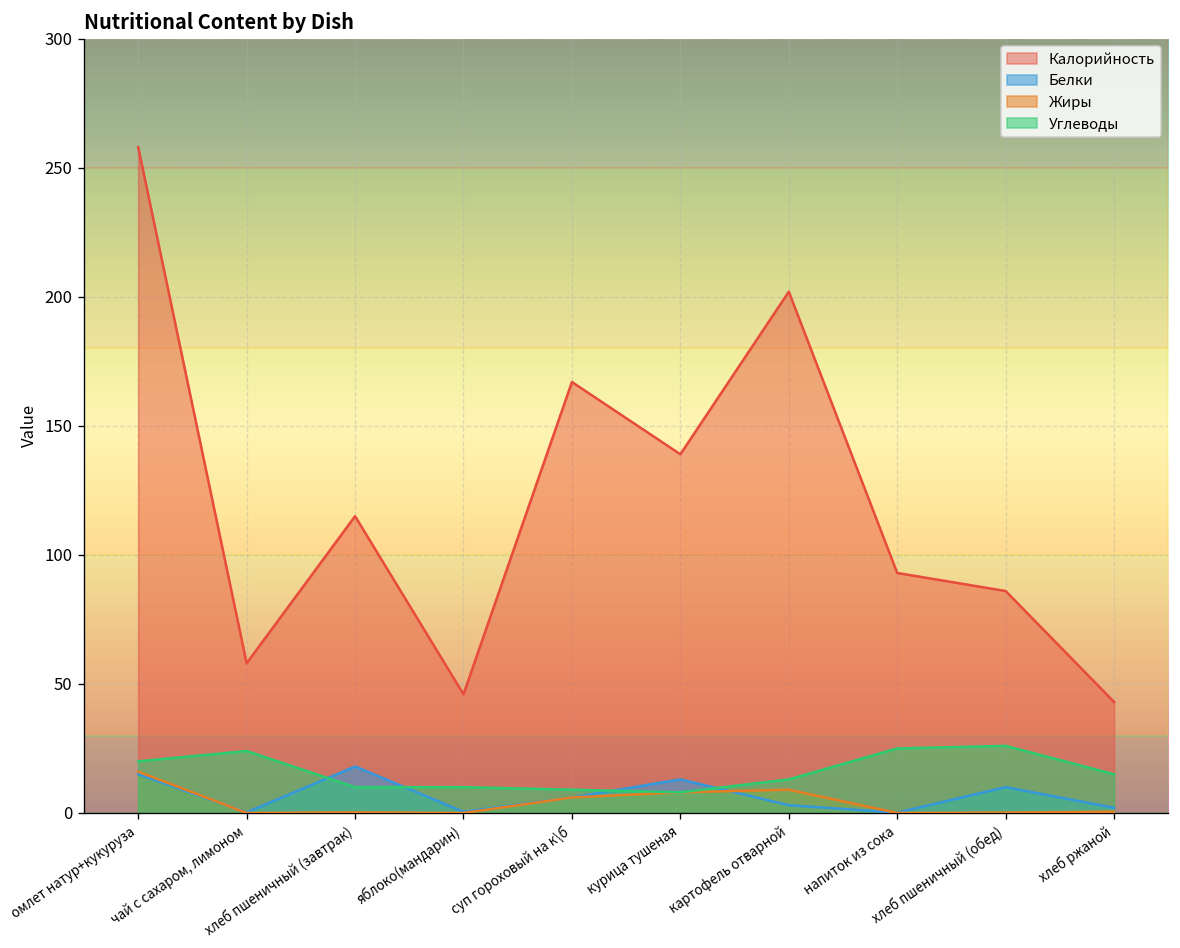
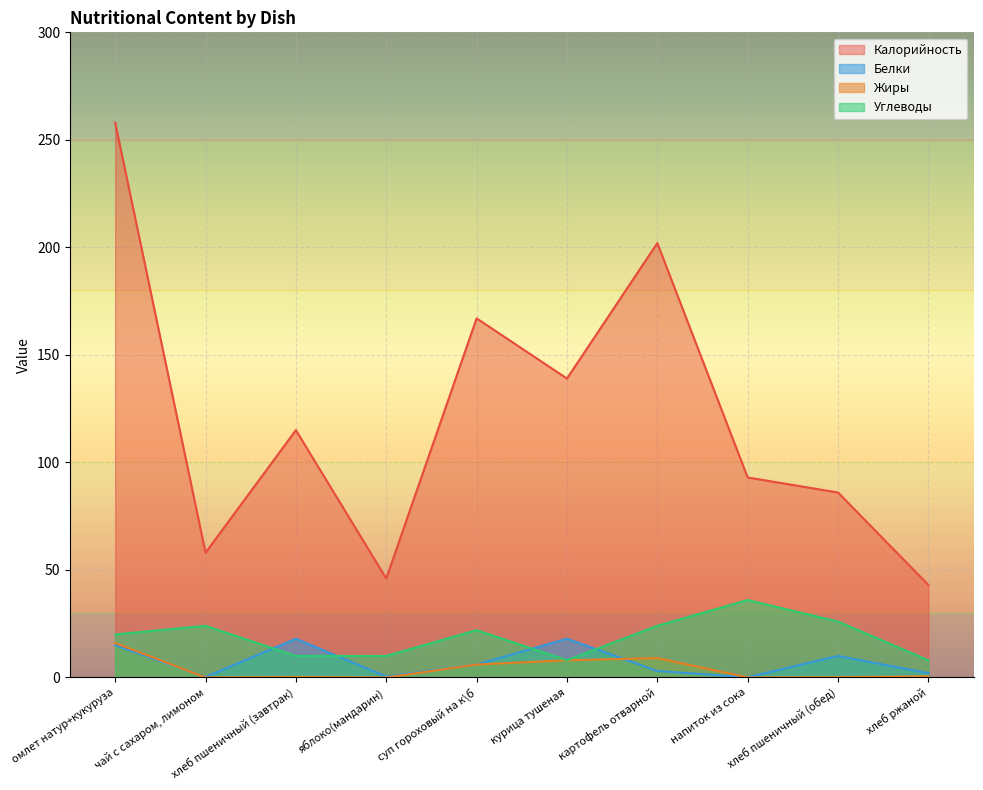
  {
    "Белки": {
      "хлеб пшеничный (завтрак)": 18,
-     "курица тушеная": 13,
+     "курица тушеная": 18,
      "картофель отварной": 3,
      "хлеб пшеничный (обед)": 10,
      "хлеб ржаной": 2
    },
    "Углеводы": {
      "омлет натур+кукуруза": 20,
      "чай с сахаром, лимоном": 24,
      "хлеб пшеничный (завтрак)": 10,
      "яблоко(мандарин)": 10,
-     "суп гороховый на к\\б": 9,
-     "картофель отварной": 13,
-     "напиток из сока": 25,
+     "суп гороховый на к\\б": 22,
+     "картофель отварной": 24,
+     "напиток из сока": 36,
      "хлеб пшеничный (обед)": 26,
-     "хлеб ржаной": 15
+     "хлеб ржаной": 8
    }
  }
